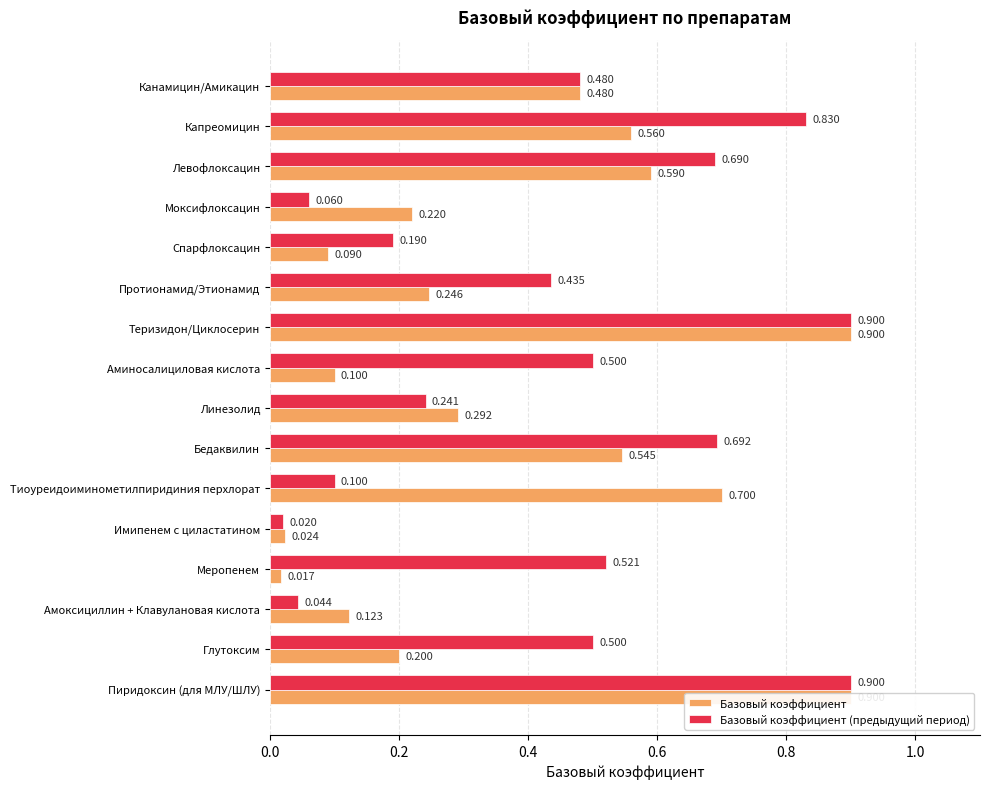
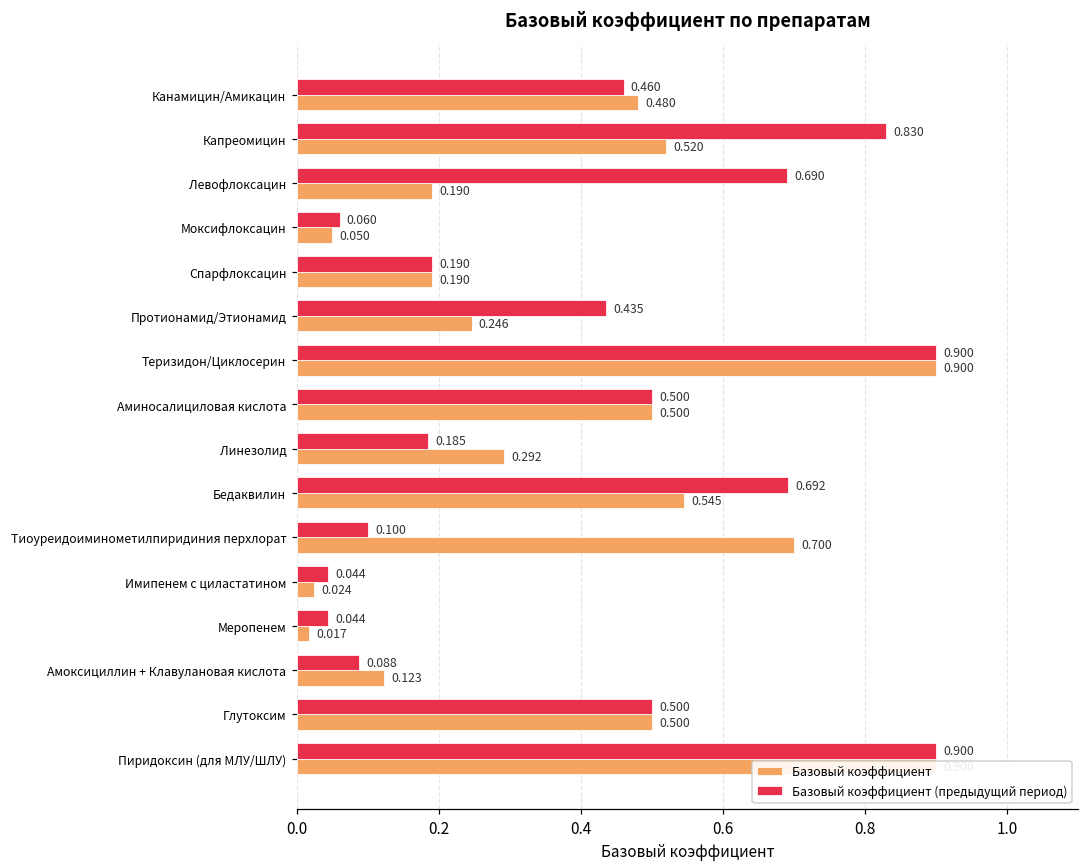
  {
    "Базовый коэффициент": {
      "Канамицин/Амикацин": 0.480,
-     "Капреомицин": 0.560,
-     "Левофлоксацин": 0.590,
-     "Моксифлоксацин": 0.220,
-     "Спарфлоксацин": 0.090,
+     "Капреомицин": 0.520,
+     "Левофлоксацин": 0.190,
+     "Моксифлоксацин": 0.050,
+     "Спарфлоксацин": 0.190,
      "Протионамид/Этионамид": 0.246,
      "Теризидон/Циклосерин": 0.900,
-     "Аминосалициловая кислота": 0.100,
+     "Аминосалициловая кислота": 0.500,
      "Линезолид": 0.292,
      "Бедаквилин": 0.545,
      "Тиоуреидоиминометилпиридиния перхлорат": 0.700,
      "Имипенем с циластатином": 0.024,
      "Меропенем": 0.017,
      "Амоксициллин + Клавулановая кислота": 0.123,
-     "Глутоксим": 0.200
+     "Глутоксим": 0.500
    },
    "Базовый коэффициент (предыдущий период)": {
-     "Канамицин/Амикацин": 0.480,
+     "Канамицин/Амикацин": 0.460,
      "Капреомицин": 0.830,
      "Левофлоксацин": 0.690,
      "Моксифлоксацин": 0.060,
      "Спарфлоксацин": 0.190,
      "Протионамид/Этионамид": 0.435,
      "Теризидон/Циклосерин": 0.900,
      "Аминосалициловая кислота": 0.500,
-     "Линезолид": 0.241,
+     "Линезолид": 0.185,
      "Бедаквилин": 0.692,
      "Тиоуреидоиминометилпиридиния перхлорат": 0.100,
-     "Имипенем с циластатином": 0.020,
-     "Меропенем": 0.521,
-     "Амоксициллин + Клавулановая кислота": 0.044,
+     "Имипенем с циластатином": 0.044,
+     "Меропенем": 0.044,
+     "Амоксициллин + Клавулановая кислота": 0.088,
      "Глутоксим": 0.500,
      "Пиридоксин (для МЛУ/ШЛУ)": 0.900
    }
  }
